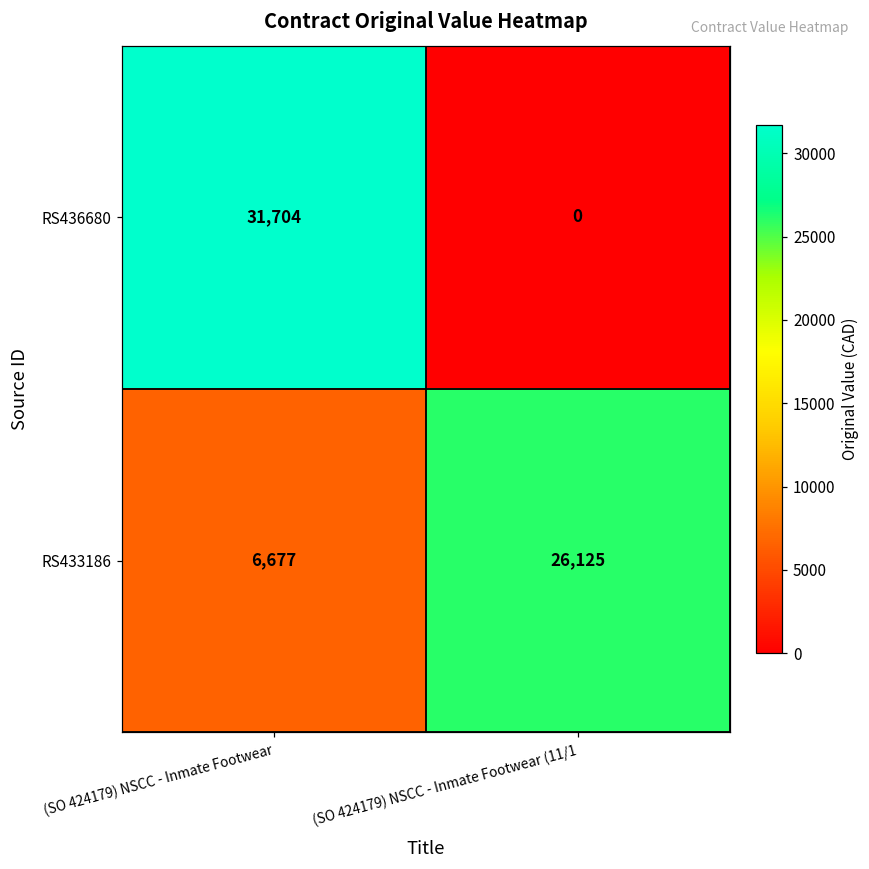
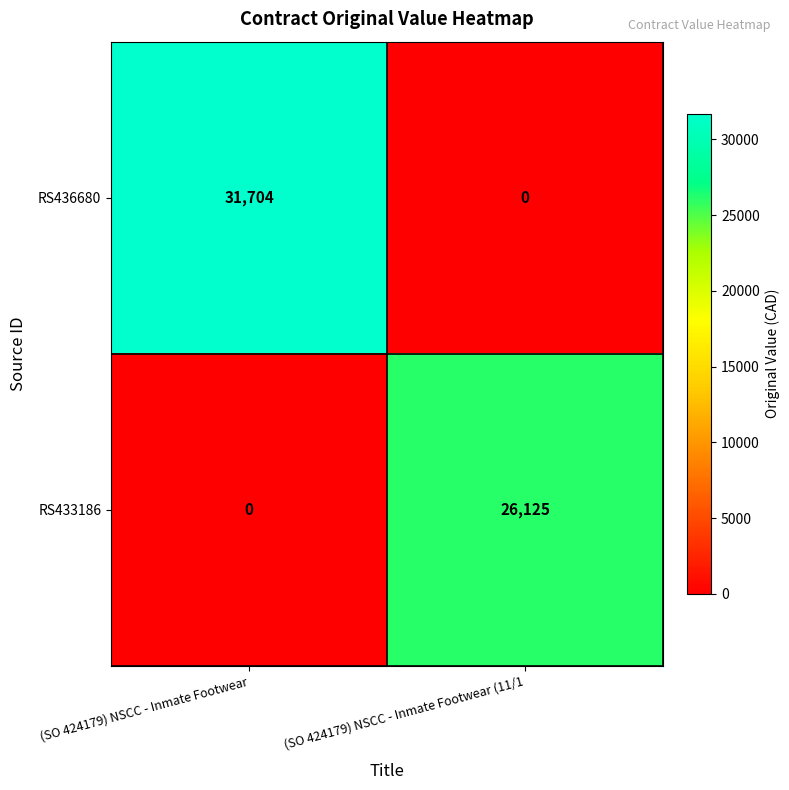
  {
    "RS436680": {
      "(SO 424179) NSCC - Inmate Footwear": "31,704",
      "(SO 424179) NSCC - Inmate Footwear (11/1": "0"
    },
    "RS433186": {
-     "(SO 424179) NSCC - Inmate Footwear": "6,677",
+     "(SO 424179) NSCC - Inmate Footwear": "0",
      "(SO 424179) NSCC - Inmate Footwear (11/1": "26,125"
    }
  }
